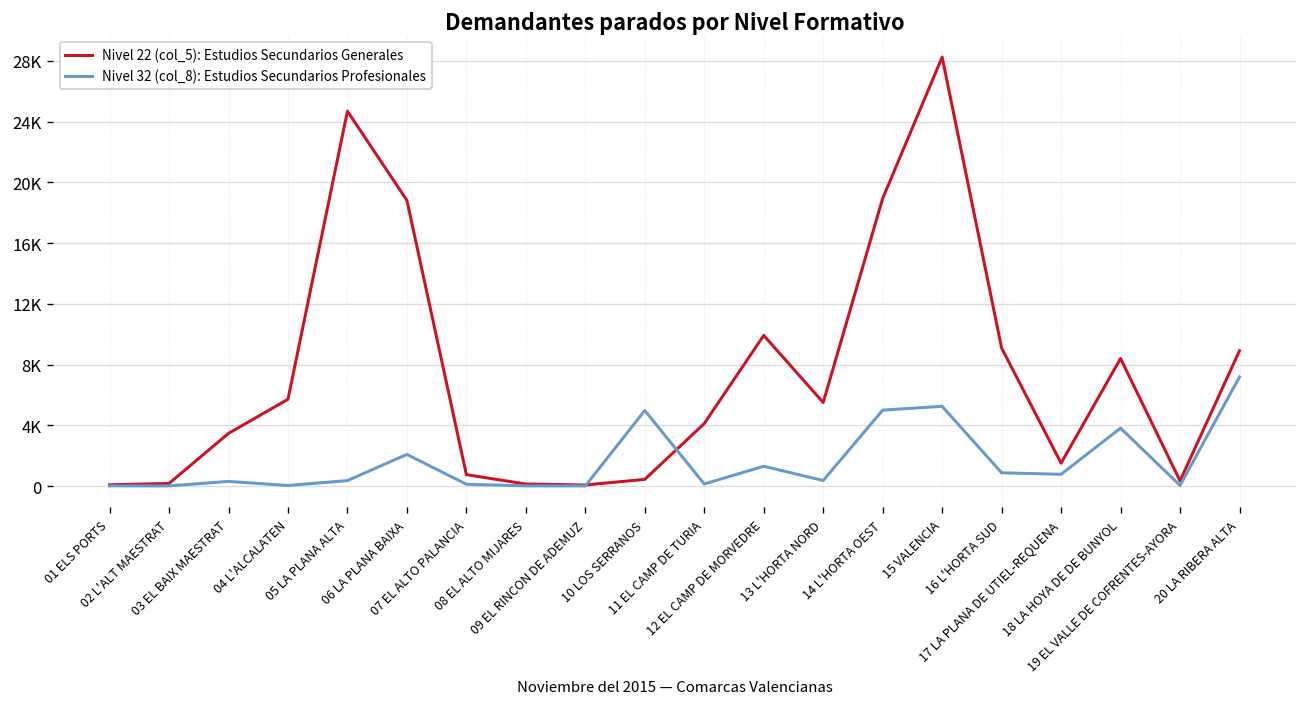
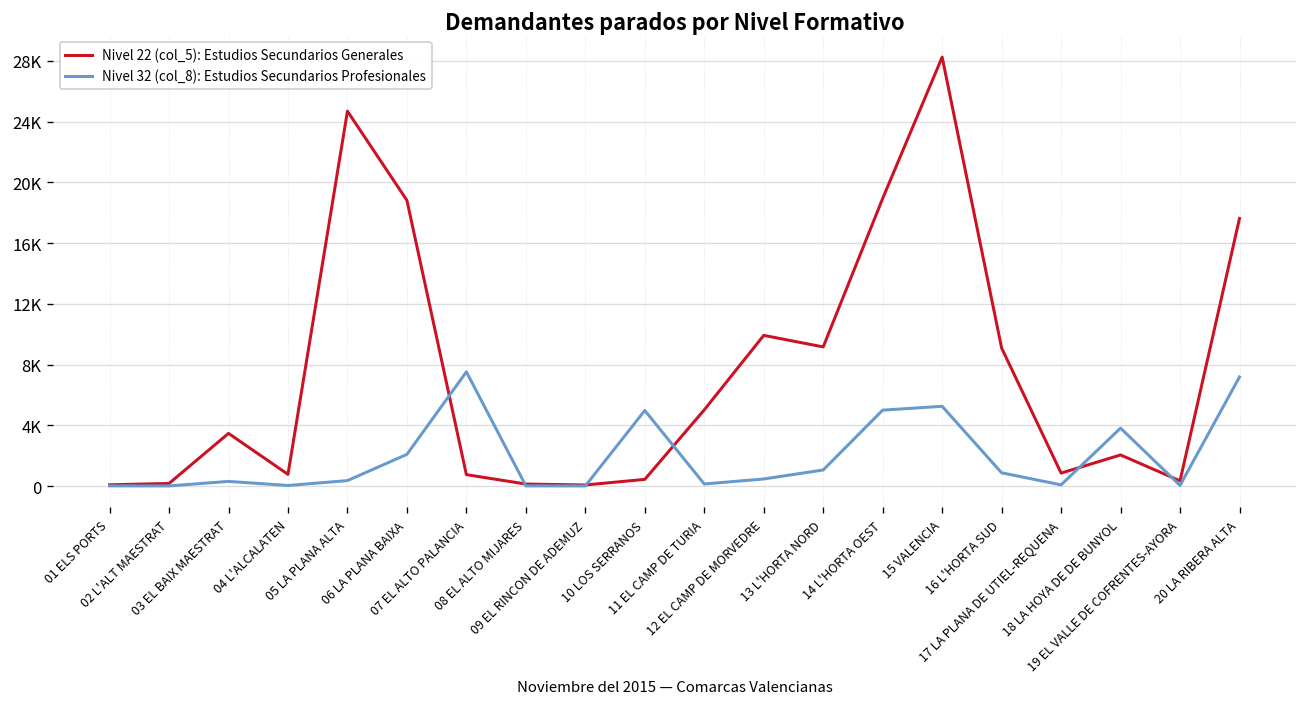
  {
    "Nivel 22 (col_5): Estudios Secundarios Generales": {
      "03 EL BAIX MAESTRAT": 3500,
-     "04 L'ALCALATEN": 5700,
+     "04 L'ALCALATEN": 800,
      "05 LA PLANA ALTA": 24700,
      "06 LA PLANA BAIXA": 18800,
      "07 EL ALTO PALANCIA": 800,
      "10 LOS SERRANOS": 400,
-     "11 EL CAMP DE TURIA": 4100,
+     "11 EL CAMP DE TURIA": 5000,
      "12 EL CAMP DE MORVEDRE": 9900,
-     "13 L'HORTA NORD": 5500,
+     "13 L'HORTA NORD": 9200,
      "14 L'HORTA OEST": 18900,
      "15 VALENCIA": 28200,
      "16 L'HORTA SUD": 9100,
-     "17 LA PLANA DE UTIEL-REQUENA": 1500,
-     "18 LA HOYA DE DE BUNYOL": 8400,
+     "17 LA PLANA DE UTIEL-REQUENA": 900,
+     "18 LA HOYA DE DE BUNYOL": 2000,
      "19 EL VALLE DE COFRENTES-AYORA": 300,
-     "20 LA RIBERA ALTA": 8900
+     "20 LA RIBERA ALTA": 17600
    },
    "Nivel 32 (col_8): Estudios Secundarios Profesionales": {
      "03 EL BAIX MAESTRAT": 300,
      "04 L'ALCALATEN": 0,
      "05 LA PLANA ALTA": 400,
      "06 LA PLANA BAIXA": 2100,
-     "07 EL ALTO PALANCIA": 100,
+     "07 EL ALTO PALANCIA": 7500,
      "10 LOS SERRANOS": 5000,
      "11 EL CAMP DE TURIA": 100,
-     "12 EL CAMP DE MORVEDRE": 1300,
-     "13 L'HORTA NORD": 400,
+     "12 EL CAMP DE MORVEDRE": 500,
+     "13 L'HORTA NORD": 1100,
      "14 L'HORTA OEST": 5000,
      "15 VALENCIA": 5300,
      "16 L'HORTA SUD": 900,
-     "17 LA PLANA DE UTIEL-REQUENA": 800,
+     "17 LA PLANA DE UTIEL-REQUENA": 100,
      "18 LA HOYA DE DE BUNYOL": 3800,
      "19 EL VALLE DE COFRENTES-AYORA": 0,
      "20 LA RIBERA ALTA": 7200
    }
  }
